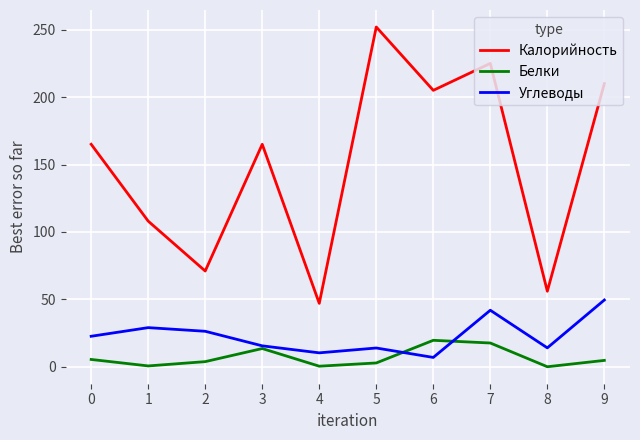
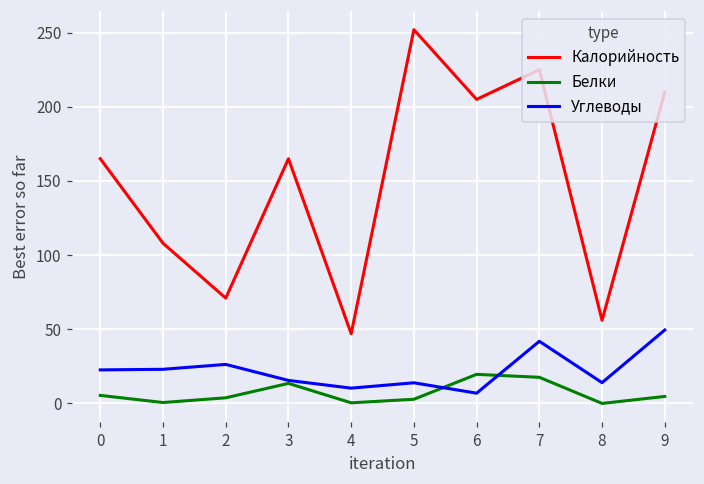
  {
    "Калорийность": {
      "0": 165,
      "1": 108,
      "2": 71,
      "3": 165,
      "4": 47,
      "5": 252,
      "6": 205,
      "8": 56
    },
    "Белки": {
      "0": 5,
      "1": 1,
      "2": 4,
      "3": 14,
      "4": 0,
      "5": 3,
      "6": 20,
      "7": 18,
      "8": 0,
      "9": 5
    },
    "Углеводы": {
      "0": 23,
-     "1": 29,
+     "1": 23,
      "2": 26,
      "3": 16,
      "4": 10,
      "5": 14,
      "6": 7,
      "7": 42,
      "8": 14,
      "9": 50
    }
  }
